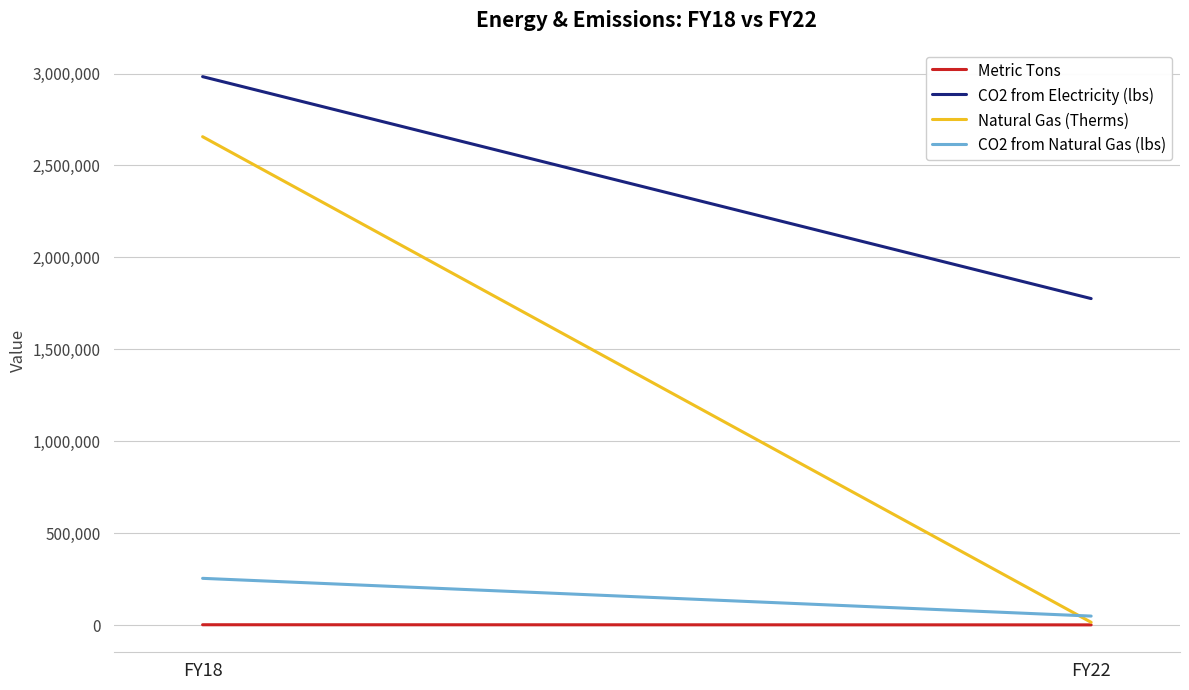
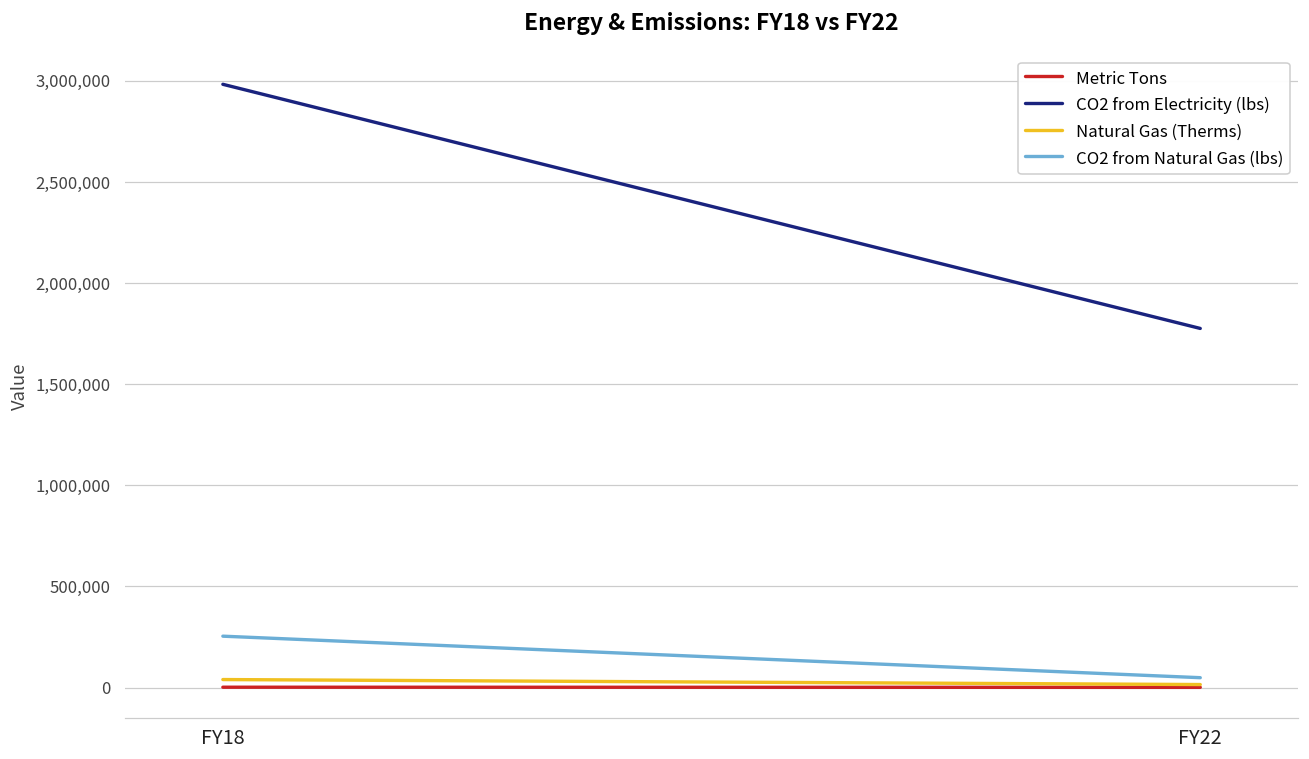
  {
    "Metric Tons": {
      "FY18": "0",
      "FY22": "0"
    },
    "CO2 from Electricity (lbs)": {
      "FY18": "2,980,000",
      "FY22": "1,780,000"
    },
    "Natural Gas (Therms)": {
-     "FY18": "2,660,000",
+     "FY18": "40,000",
      "FY22": "10,000"
    },
    "CO2 from Natural Gas (lbs)": {
      "FY18": "250,000",
      "FY22": "50,000"
    }
  }
